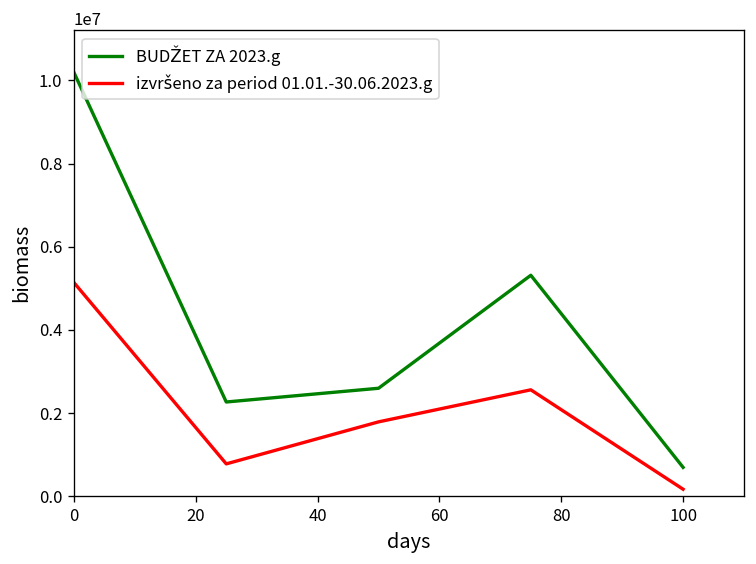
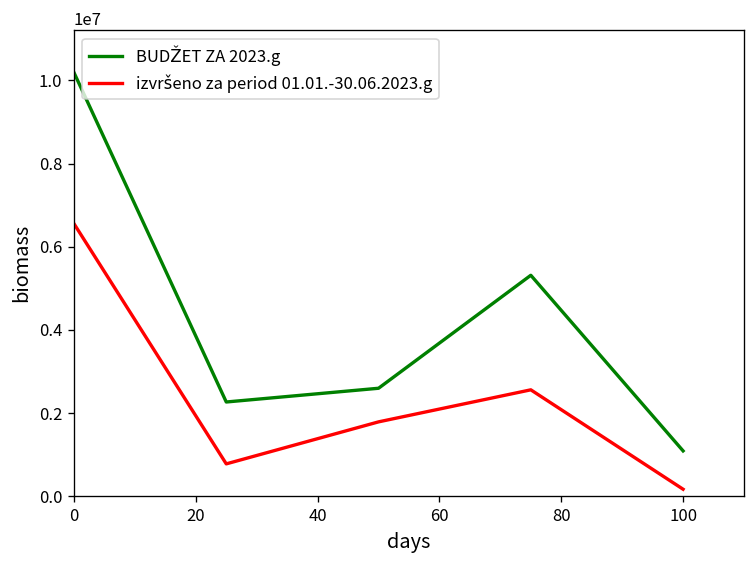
  {
    "BUDŽET ZA 2023.g": {
      "0": 10200000,
-     "100": 700000
+     "100": 1100000
    },
    "izvršeno za period 01.01.-30.06.2023.g": {
-     "0": 5100000,
+     "0": 6600000,
      "100": 200000
    }
  }
